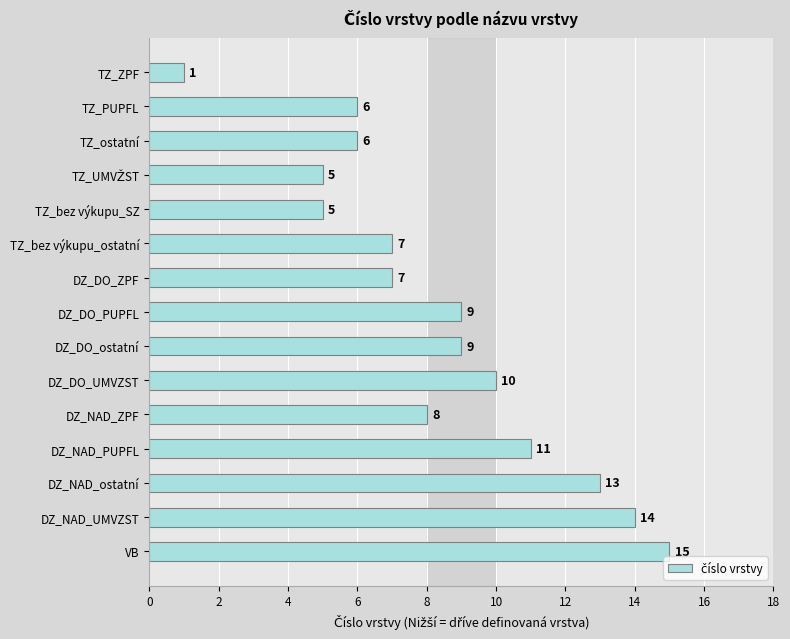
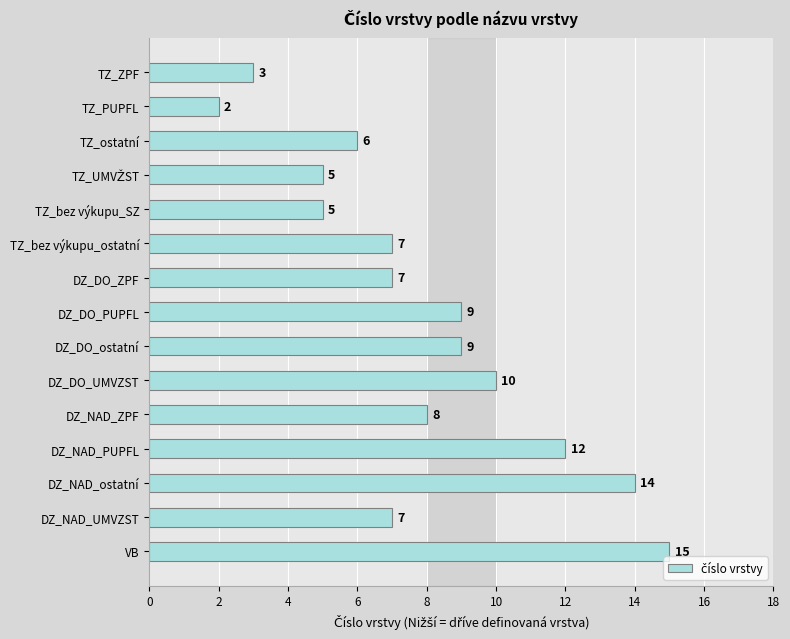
  {
-   "TZ_ZPF": 1,
-   "TZ_PUPFL": 6,
+   "TZ_ZPF": 3,
+   "TZ_PUPFL": 2,
    "TZ_ostatní": 6,
    "TZ_UMVŽST": 5,
    "TZ_bez výkupu_SZ": 5,
    "TZ_bez výkupu_ostatní": 7,
    "DZ_DO_ZPF": 7,
    "DZ_DO_PUPFL": 9,
    "DZ_DO_ostatní": 9,
    "DZ_DO_UMVZST": 10,
    "DZ_NAD_ZPF": 8,
-   "DZ_NAD_PUPFL": 11,
-   "DZ_NAD_ostatní": 13,
-   "DZ_NAD_UMVZST": 14
+   "DZ_NAD_PUPFL": 12,
+   "DZ_NAD_ostatní": 14,
+   "DZ_NAD_UMVZST": 7
  }
